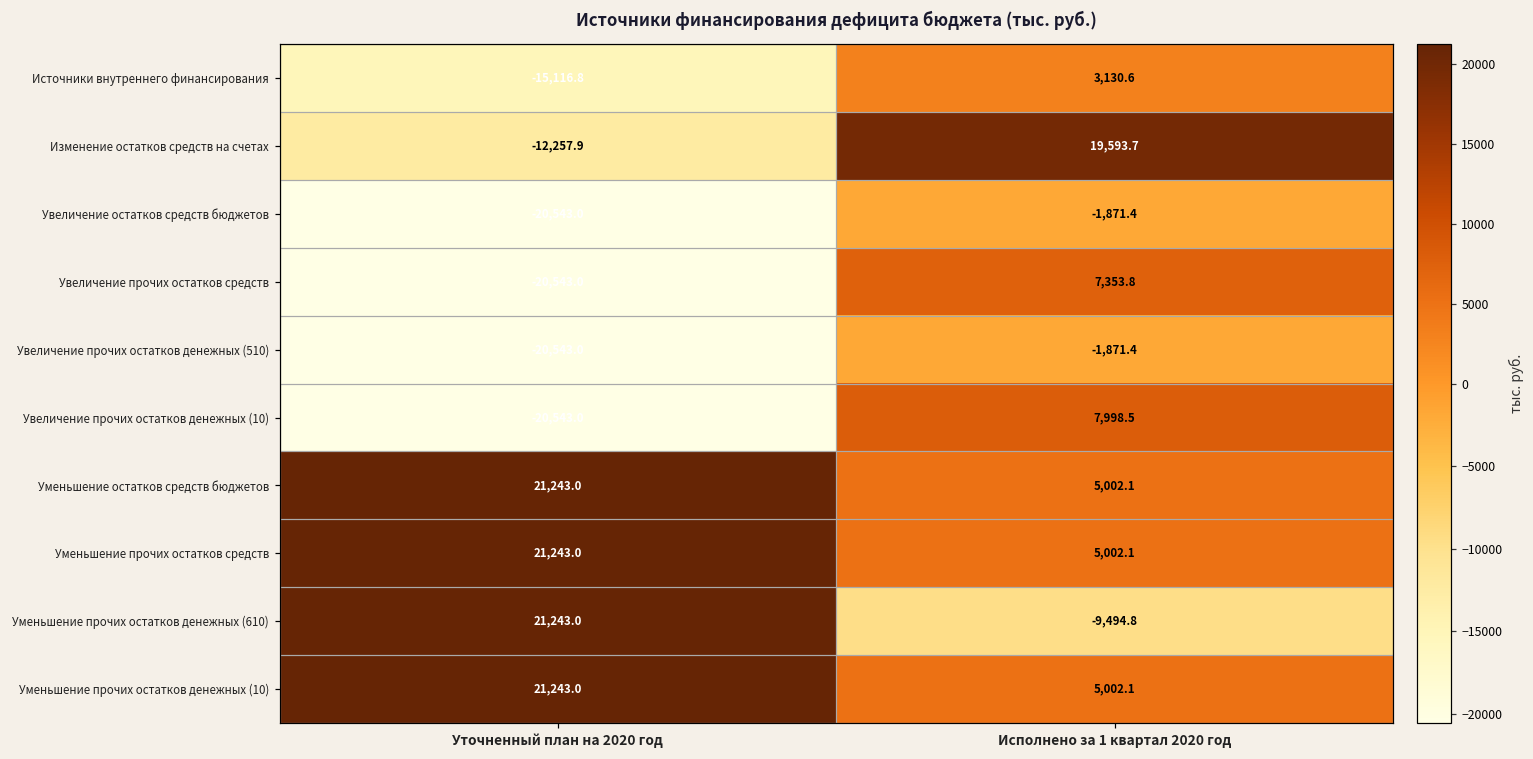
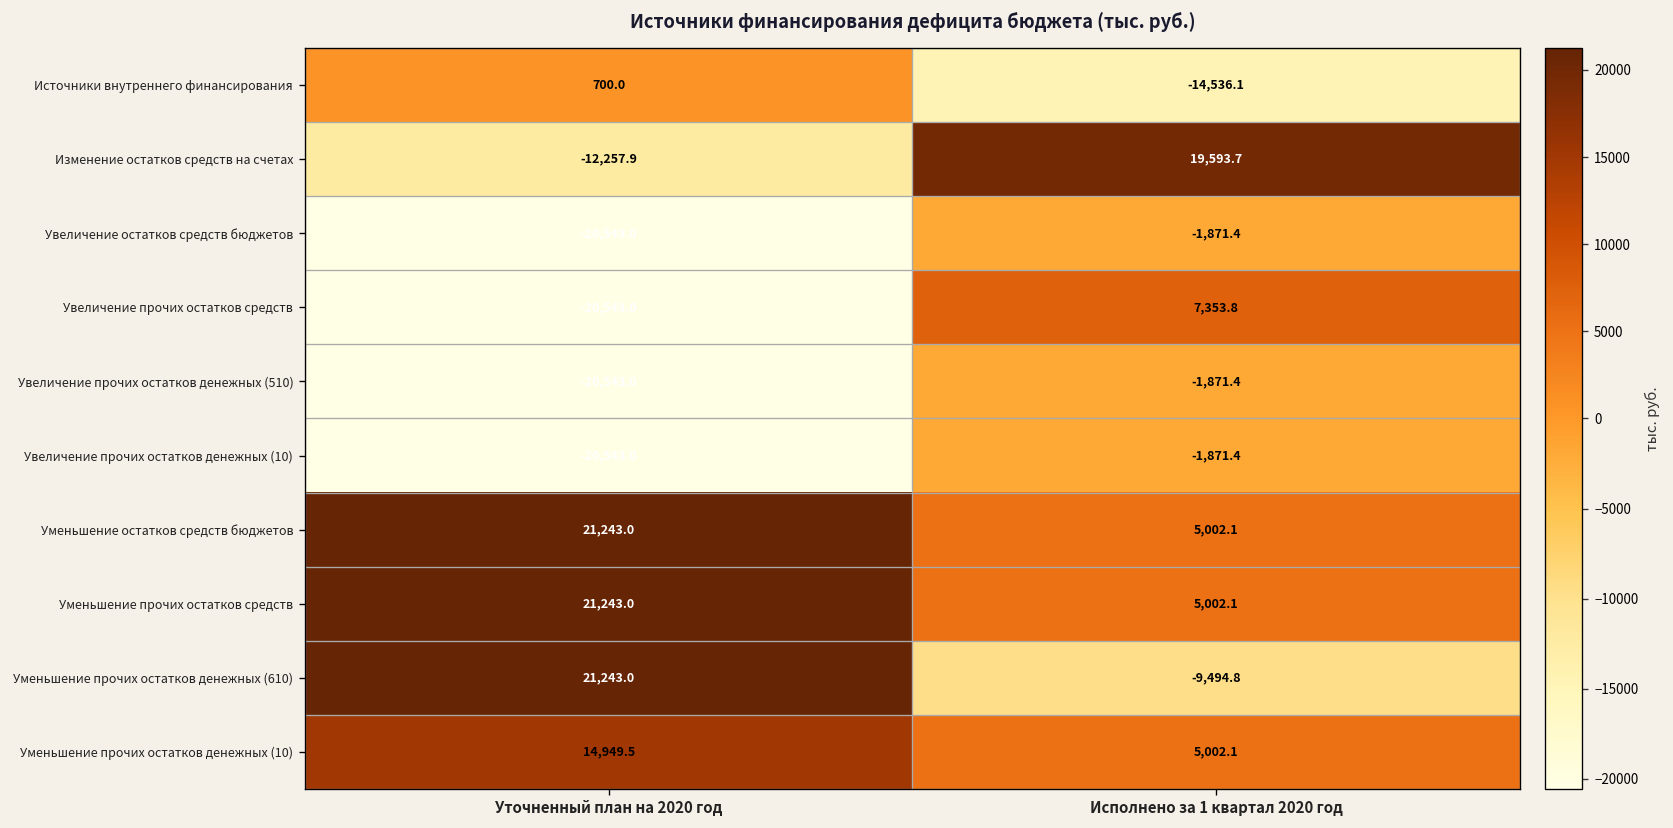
  {
    "Источники внутреннего финансирования": {
-     "Уточненный план на 2020 год": "-15,116.8",
-     "Исполнено за 1 квартал 2020 год": "3,130.6"
+     "Уточненный план на 2020 год": "700.0",
+     "Исполнено за 1 квартал 2020 год": "-14,536.1"
    },
    "Изменение остатков средств на счетах": {
      "Уточненный план на 2020 год": "-12,257.9",
      "Исполнено за 1 квартал 2020 год": "19,593.7"
    },
    "Увеличение остатков средств бюджетов": {
      "Исполнено за 1 квартал 2020 год": "-1,871.4"
    },
    "Увеличение прочих остатков средств": {
      "Исполнено за 1 квартал 2020 год": "7,353.8"
    },
    "Увеличение прочих остатков денежных (510)": {
      "Исполнено за 1 квартал 2020 год": "-1,871.4"
    },
    "Увеличение прочих остатков денежных (10)": {
-     "Исполнено за 1 квартал 2020 год": "7,998.5"
+     "Исполнено за 1 квартал 2020 год": "-1,871.4"
    },
    "Уменьшение остатков средств бюджетов": {
      "Уточненный план на 2020 год": "21,243.0",
      "Исполнено за 1 квартал 2020 год": "5,002.1"
    },
    "Уменьшение прочих остатков средств": {
      "Уточненный план на 2020 год": "21,243.0",
      "Исполнено за 1 квартал 2020 год": "5,002.1"
    },
    "Уменьшение прочих остатков денежных (610)": {
      "Уточненный план на 2020 год": "21,243.0",
      "Исполнено за 1 квартал 2020 год": "-9,494.8"
    },
    "Уменьшение прочих остатков денежных (10)": {
-     "Уточненный план на 2020 год": "21,243.0",
+     "Уточненный план на 2020 год": "14,949.5",
      "Исполнено за 1 квартал 2020 год": "5,002.1"
    }
  }
